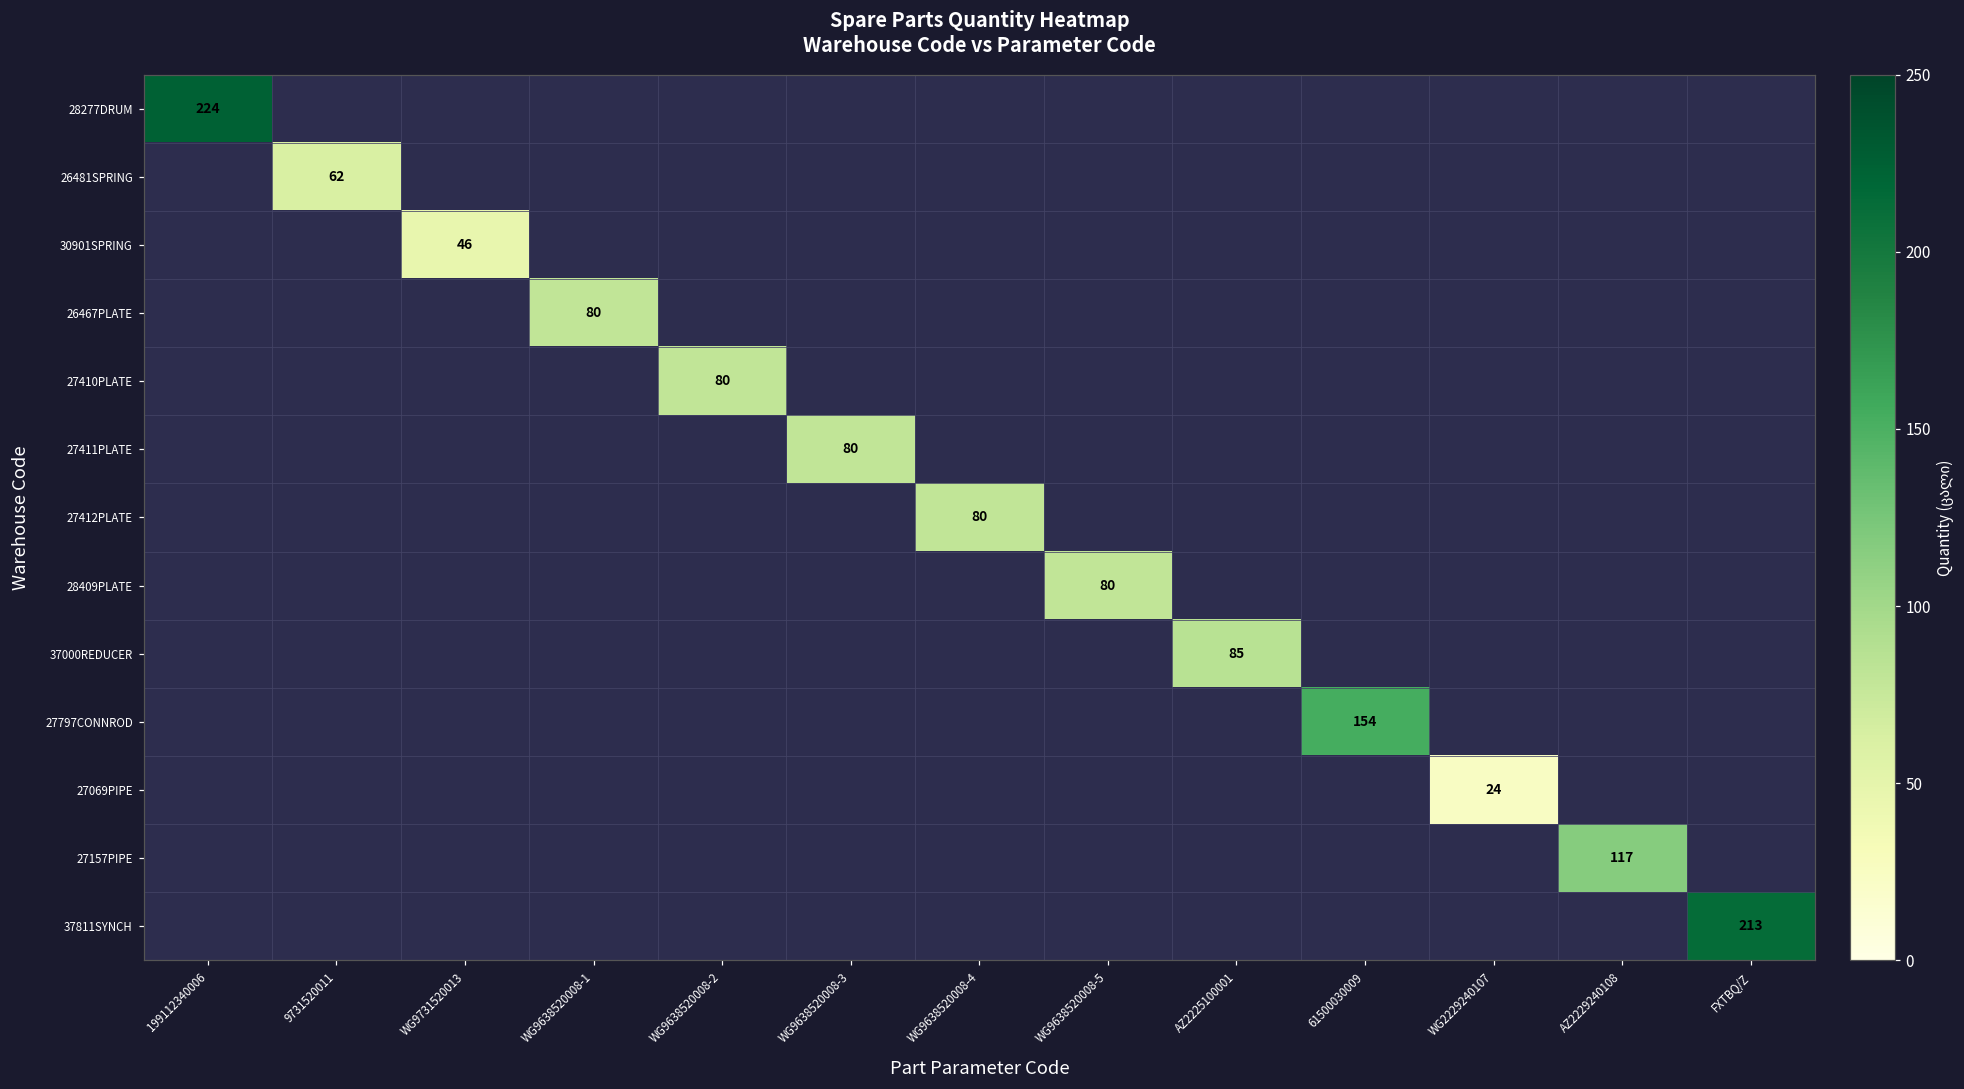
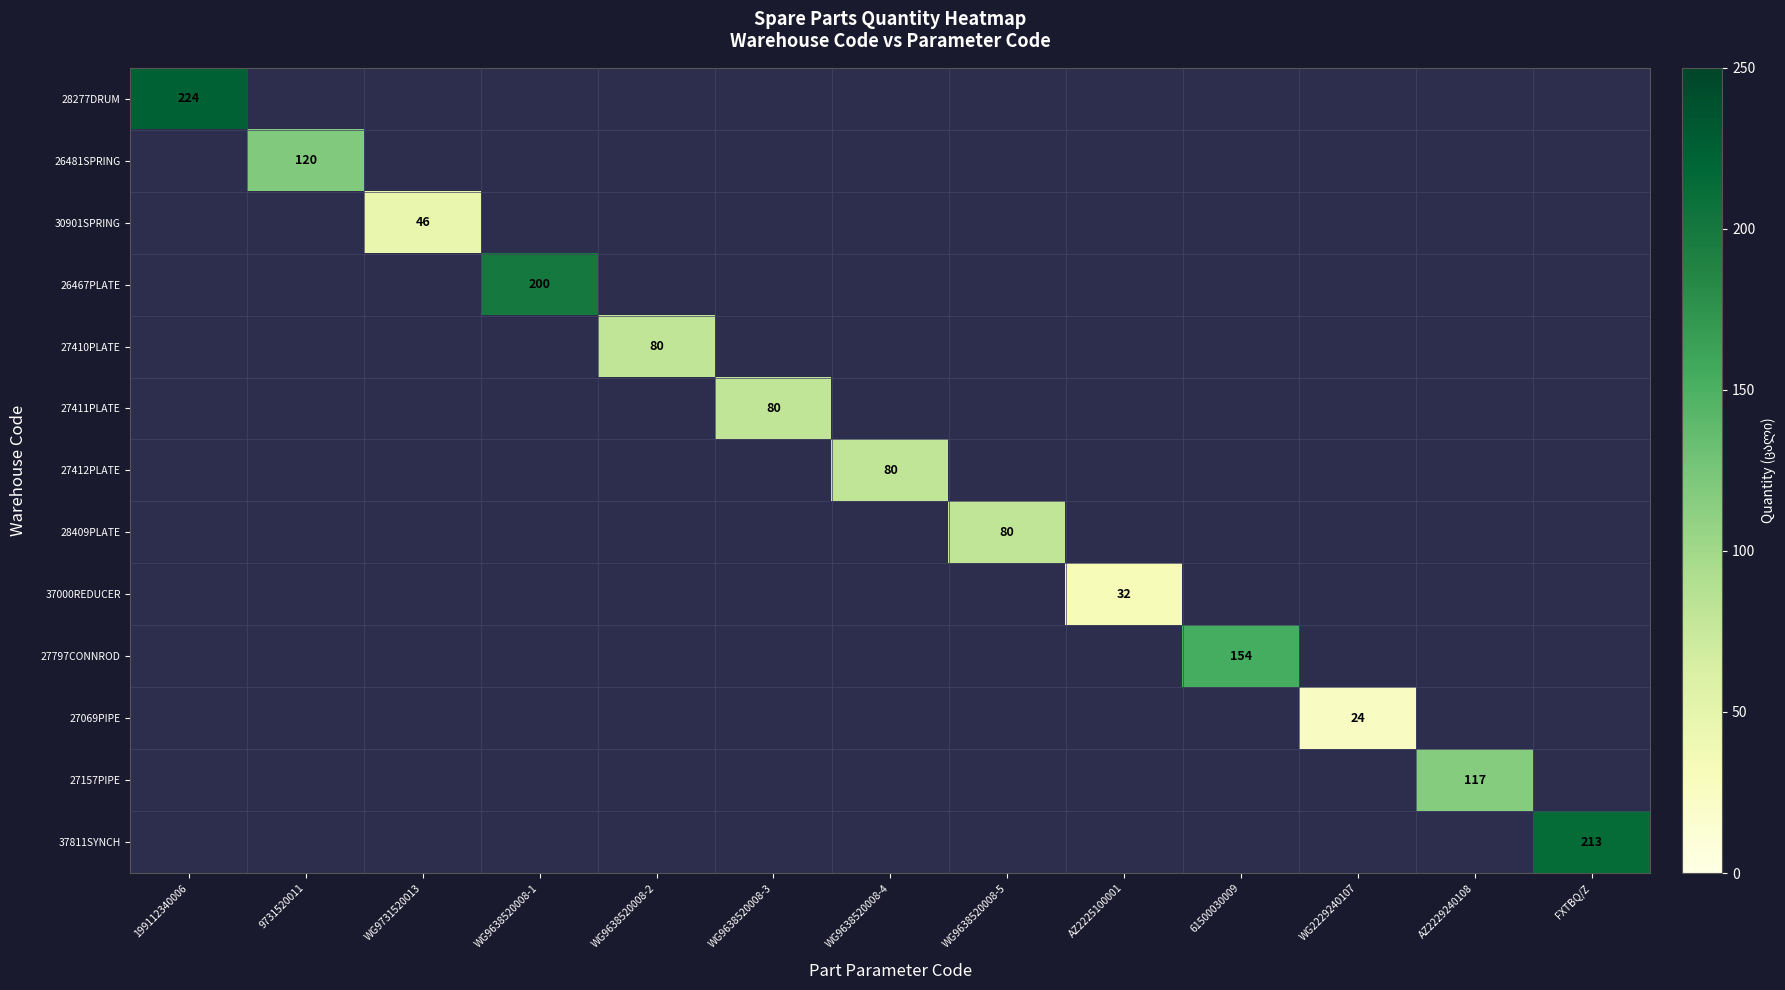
  {
    "28277DRUM": {
      "199112340006": 224
    },
    "26481SPRING": {
-     "9731520011": 62
+     "9731520011": 120
    },
    "30901SPRING": {
      "WG9731520013": 46
    },
    "26467PLATE": {
-     "WG9638520008-1": 80
+     "WG9638520008-1": 200
    },
    "27410PLATE": {
      "WG9638520008-2": 80
    },
    "27411PLATE": {
      "WG9638520008-3": 80
    },
    "27412PLATE": {
      "WG9638520008-4": 80
    },
    "28409PLATE": {
      "WG9638520008-5": 80
    },
    "37000REDUCER": {
-     "AZ2225100001": 85
+     "AZ2225100001": 32
    },
    "27797CONNROD": {
      "61500030009": 154
    },
    "27069PIPE": {
      "WG2229240107": 24
    },
    "27157PIPE": {
      "AZ2229240108": 117
    },
    "37811SYNCH": {
      "FXTBQ/Z": 213
    }
  }
